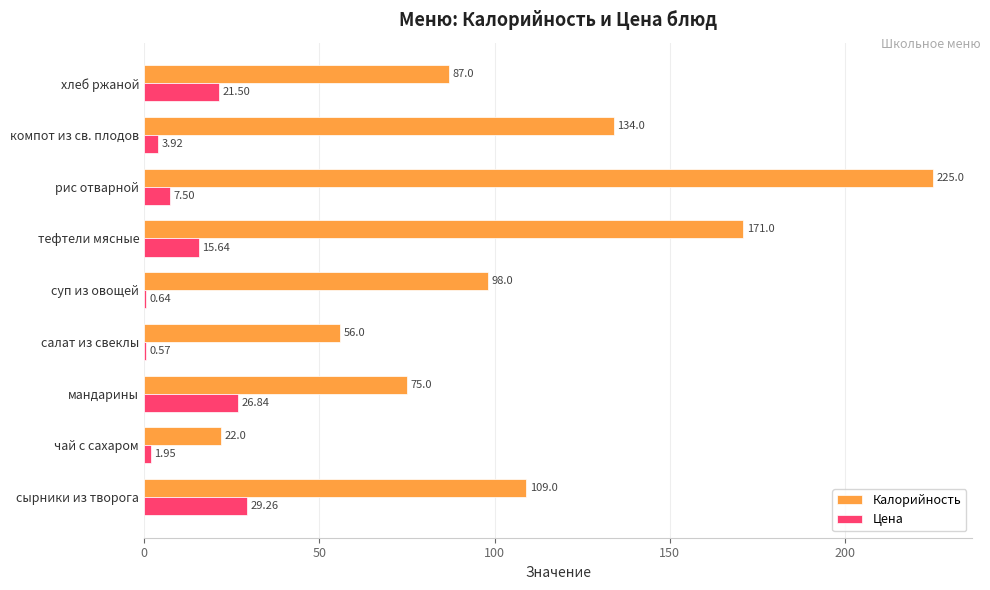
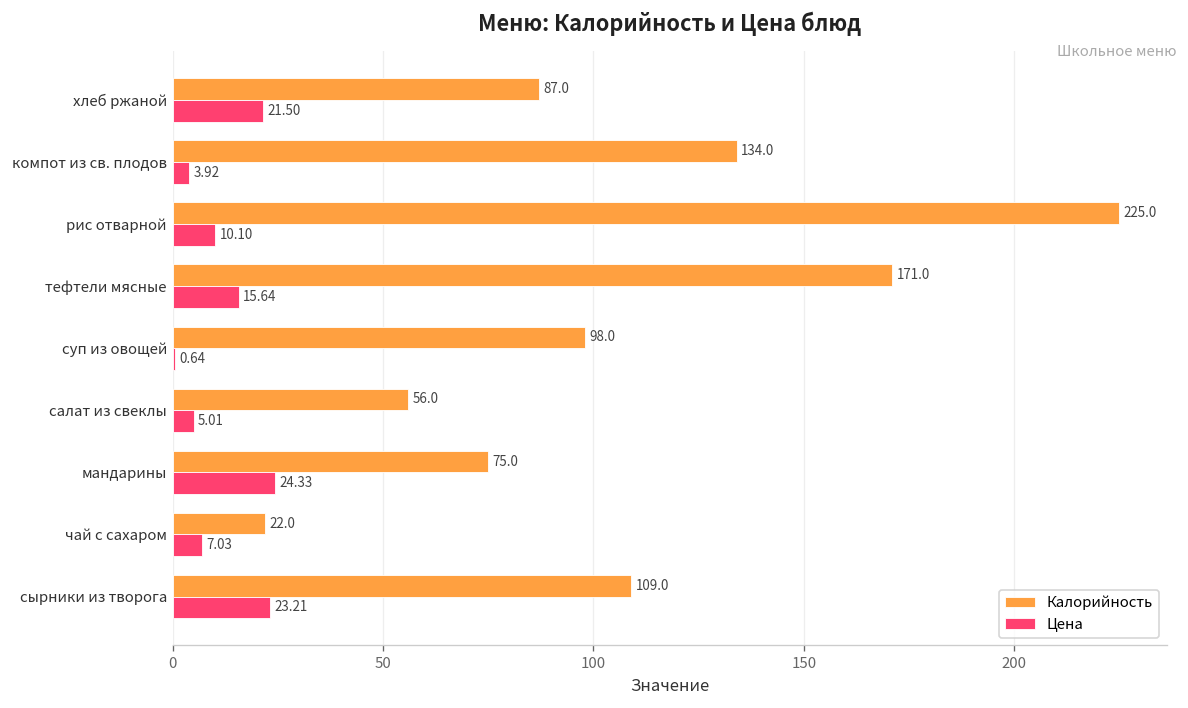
  {
    "Калорийность": {
      "хлеб ржаной": 87.0,
      "компот из св. плодов": 134.0,
      "рис отварной": 225.0,
      "тефтели мясные": 171.0,
      "суп из овощей": 98.0,
      "салат из свеклы": 56.0,
      "мандарины": 75.0,
      "чай с сахаром": 22.0,
      "сырники из творога": 109.0
    },
    "Цена": {
      "хлеб ржаной": 21.50,
      "компот из св. плодов": 3.92,
-     "рис отварной": 7.50,
+     "рис отварной": 10.10,
      "тефтели мясные": 15.64,
      "суп из овощей": 0.64,
-     "салат из свеклы": 0.57,
-     "мандарины": 26.84,
-     "чай с сахаром": 1.95,
-     "сырники из творога": 29.26
+     "салат из свеклы": 5.01,
+     "мандарины": 24.33,
+     "чай с сахаром": 7.03,
+     "сырники из творога": 23.21
    }
  }
